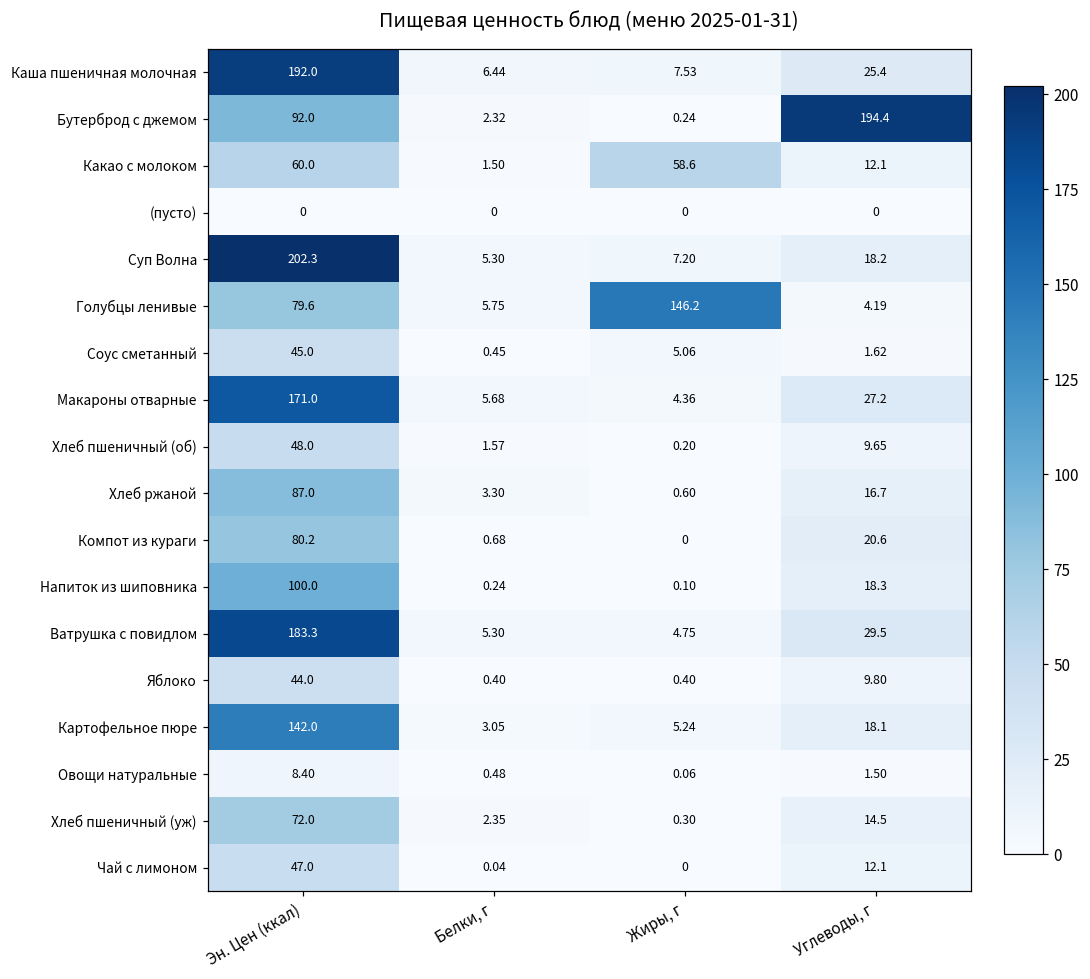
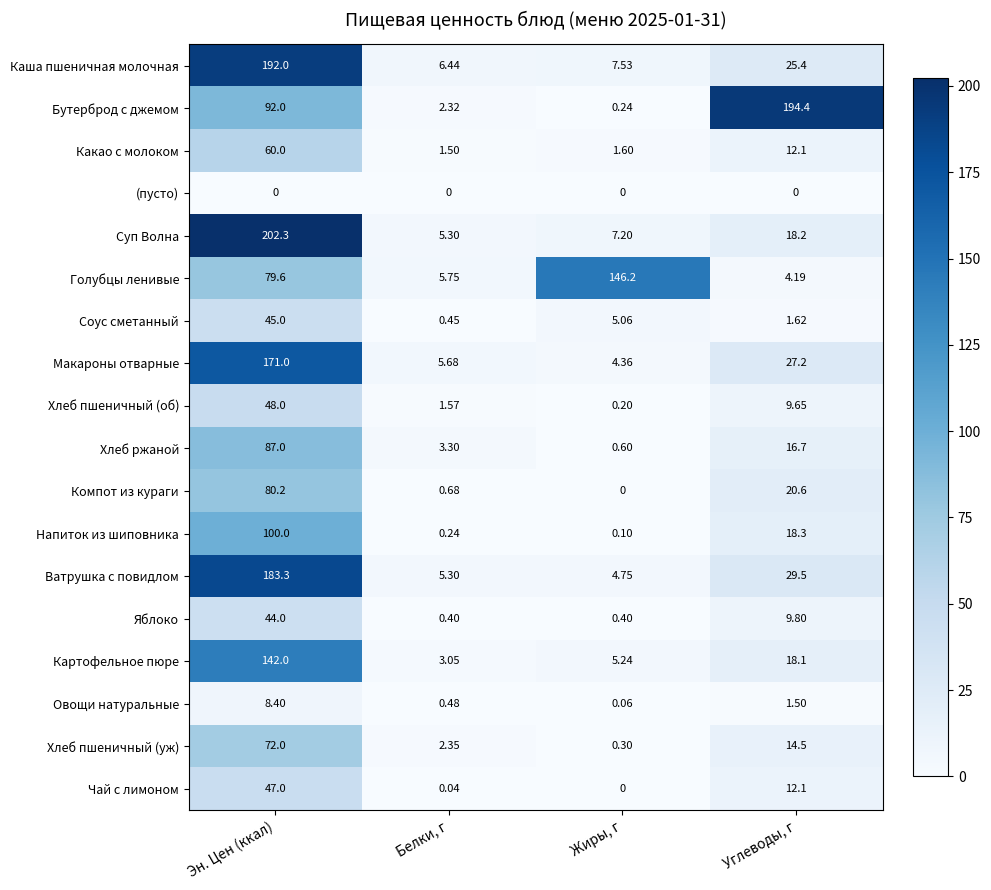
  {
    "Каша пшеничная молочная": {
      "Эн. Цен (ккал)": 192.0,
      "Белки, г": 6.44,
      "Жиры, г": 7.53,
      "Углеводы, г": 25.4
    },
    "Бутерброд с джемом": {
      "Эн. Цен (ккал)": 92.0,
      "Белки, г": 2.32,
      "Жиры, г": 0.24,
      "Углеводы, г": 194.4
    },
    "Какао с молоком": {
      "Эн. Цен (ккал)": 60.0,
      "Белки, г": 1.50,
-     "Жиры, г": 58.6,
+     "Жиры, г": 1.60,
      "Углеводы, г": 12.1
    },
    "(пусто)": {
      "Эн. Цен (ккал)": 0,
      "Белки, г": 0,
      "Жиры, г": 0,
      "Углеводы, г": 0
    },
    "Суп Волна": {
      "Эн. Цен (ккал)": 202.3,
      "Белки, г": 5.30,
      "Жиры, г": 7.20,
      "Углеводы, г": 18.2
    },
    "Голубцы ленивые": {
      "Эн. Цен (ккал)": 79.6,
      "Белки, г": 5.75,
      "Жиры, г": 146.2,
      "Углеводы, г": 4.19
    },
    "Соус сметанный": {
      "Эн. Цен (ккал)": 45.0,
      "Белки, г": 0.45,
      "Жиры, г": 5.06,
      "Углеводы, г": 1.62
    },
    "Макароны отварные": {
      "Эн. Цен (ккал)": 171.0,
      "Белки, г": 5.68,
      "Жиры, г": 4.36,
      "Углеводы, г": 27.2
    },
    "Хлеб пшеничный (об)": {
      "Эн. Цен (ккал)": 48.0,
      "Белки, г": 1.57,
      "Жиры, г": 0.20,
      "Углеводы, г": 9.65
    },
    "Хлеб ржаной": {
      "Эн. Цен (ккал)": 87.0,
      "Белки, г": 3.30,
      "Жиры, г": 0.60,
      "Углеводы, г": 16.7
    },
    "Компот из кураги": {
      "Эн. Цен (ккал)": 80.2,
      "Белки, г": 0.68,
      "Жиры, г": 0,
      "Углеводы, г": 20.6
    },
    "Напиток из шиповника": {
      "Эн. Цен (ккал)": 100.0,
      "Белки, г": 0.24,
      "Жиры, г": 0.10,
      "Углеводы, г": 18.3
    },
    "Ватрушка с повидлом": {
      "Эн. Цен (ккал)": 183.3,
      "Белки, г": 5.30,
      "Жиры, г": 4.75,
      "Углеводы, г": 29.5
    },
    "Яблоко": {
      "Эн. Цен (ккал)": 44.0,
      "Белки, г": 0.40,
      "Жиры, г": 0.40,
      "Углеводы, г": 9.80
    },
    "Картофельное пюре": {
      "Эн. Цен (ккал)": 142.0,
      "Белки, г": 3.05,
      "Жиры, г": 5.24,
      "Углеводы, г": 18.1
    },
    "Овощи натуральные": {
      "Эн. Цен (ккал)": 8.40,
      "Белки, г": 0.48,
      "Жиры, г": 0.06,
      "Углеводы, г": 1.50
    },
    "Хлеб пшеничный (уж)": {
      "Эн. Цен (ккал)": 72.0,
      "Белки, г": 2.35,
      "Жиры, г": 0.30,
      "Углеводы, г": 14.5
    },
    "Чай с лимоном": {
      "Эн. Цен (ккал)": 47.0,
      "Белки, г": 0.04,
      "Жиры, г": 0,
      "Углеводы, г": 12.1
    }
  }
